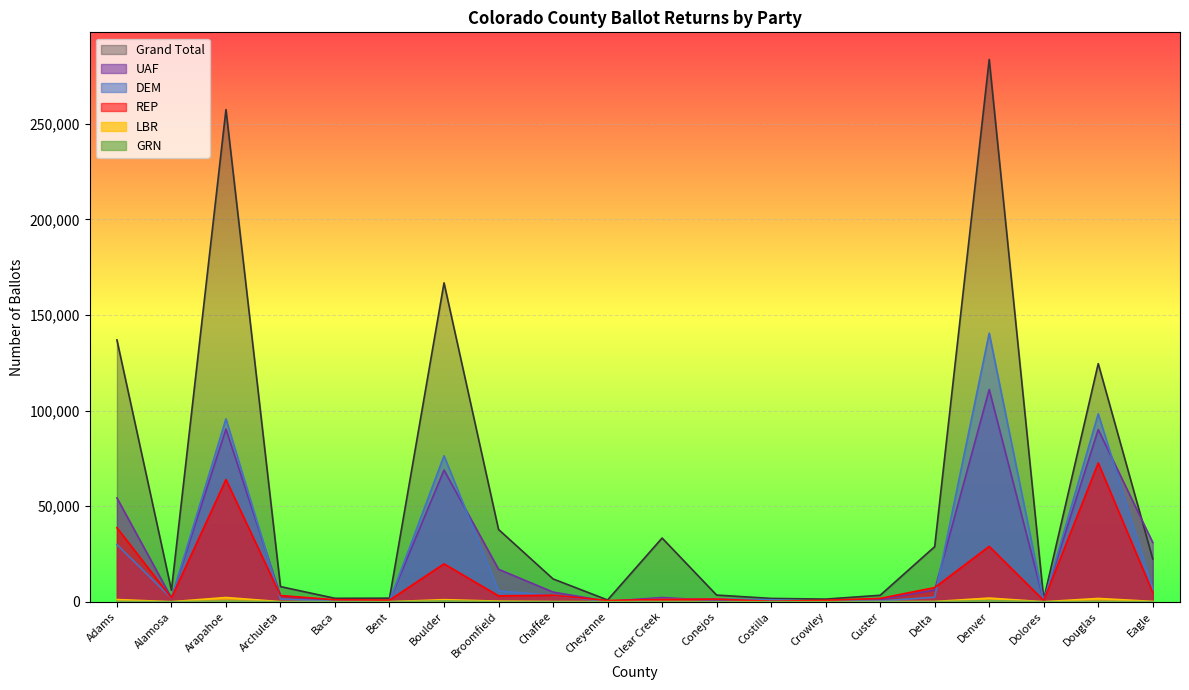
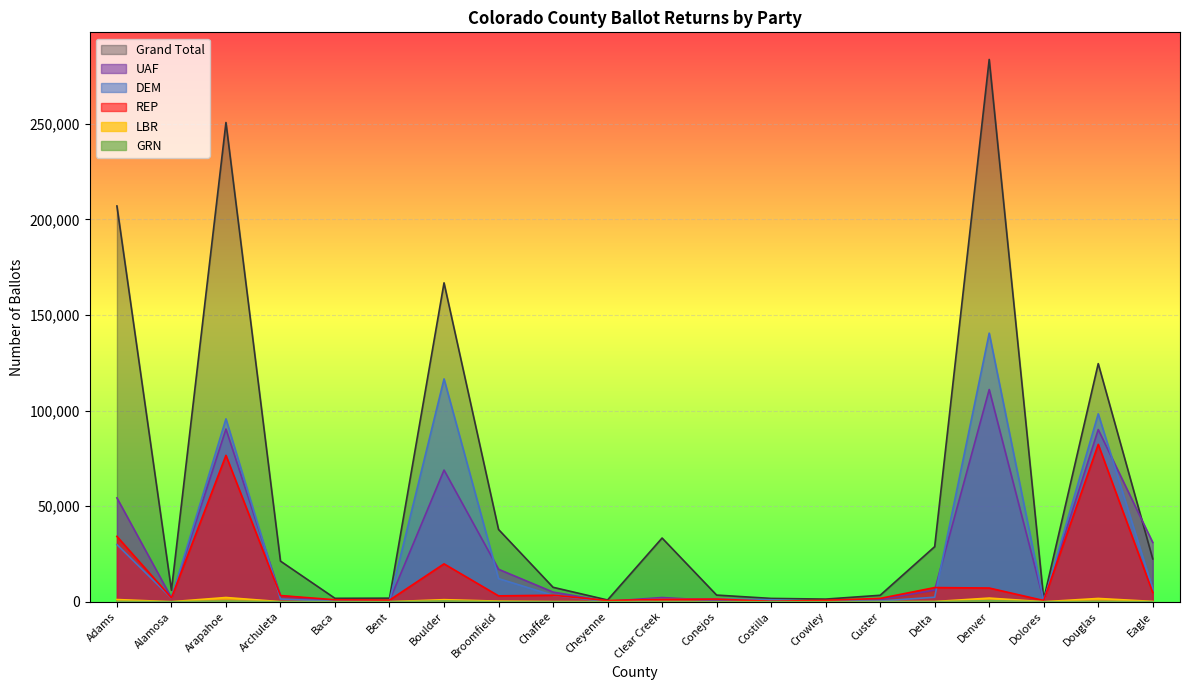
  {
    "Grand Total": {
-     "Adams": "137,000",
+     "Adams": "207,000",
      "Alamosa": "6,000",
-     "Arapahoe": "258,000",
-     "Archuleta": "8,000",
+     "Arapahoe": "251,000",
+     "Archuleta": "21,000",
      "Boulder": "167,000",
      "Broomfield": "38,000",
-     "Chaffee": "12,000",
+     "Chaffee": "8,000",
      "Clear Creek": "33,000",
      "Conejos": "3,000",
      "Custer": "3,000",
      "Delta": "29,000",
      "Denver": "284,000",
      "Douglas": "125,000",
      "Eagle": "22,000"
    },
    "UAF": {
      "Adams": "54,000",
      "Arapahoe": "90,000",
      "Boulder": "69,000",
      "Broomfield": "17,000",
      "Chaffee": "5,000",
      "Denver": "111,000",
      "Douglas": "90,000",
      "Eagle": "31,000"
    },
    "DEM": {
      "Adams": "30,000",
      "Arapahoe": "96,000",
      "Archuleta": "1,000",
-     "Boulder": "76,000",
-     "Broomfield": "6,000",
+     "Boulder": "117,000",
+     "Broomfield": "12,000",
      "Delta": "2,000",
      "Denver": "141,000",
      "Douglas": "98,000",
      "Eagle": "7,000"
    },
    "REP": {
-     "Adams": "39,000",
-     "Arapahoe": "64,000",
+     "Adams": "34,000",
+     "Arapahoe": "77,000",
      "Boulder": "20,000",
      "Broomfield": "3,000",
-     "Denver": "29,000",
-     "Douglas": "73,000",
+     "Denver": "7,000",
+     "Douglas": "82,000",
      "Eagle": "5,000"
    },
    "LBR": {
      "Arapahoe": "2,000",
      "Denver": "2,000",
      "Douglas": "2,000"
    },
    "GRN": {
      "Arapahoe": "0",
      "Denver": "1,000",
      "Douglas": "0"
    }
  }
